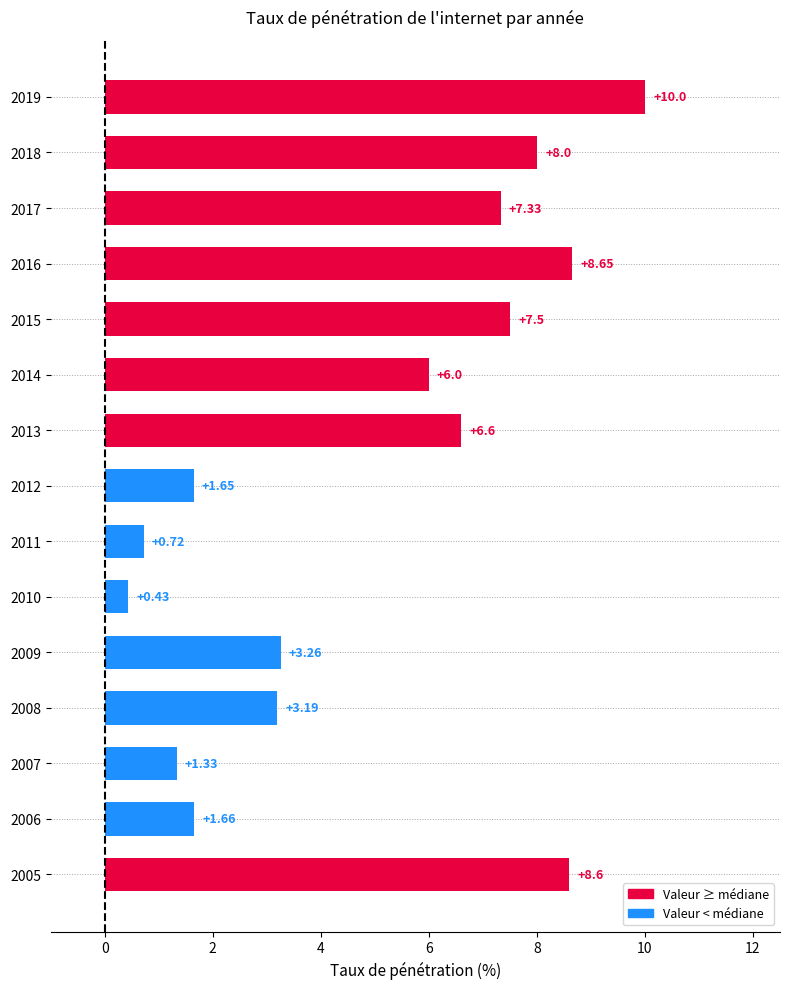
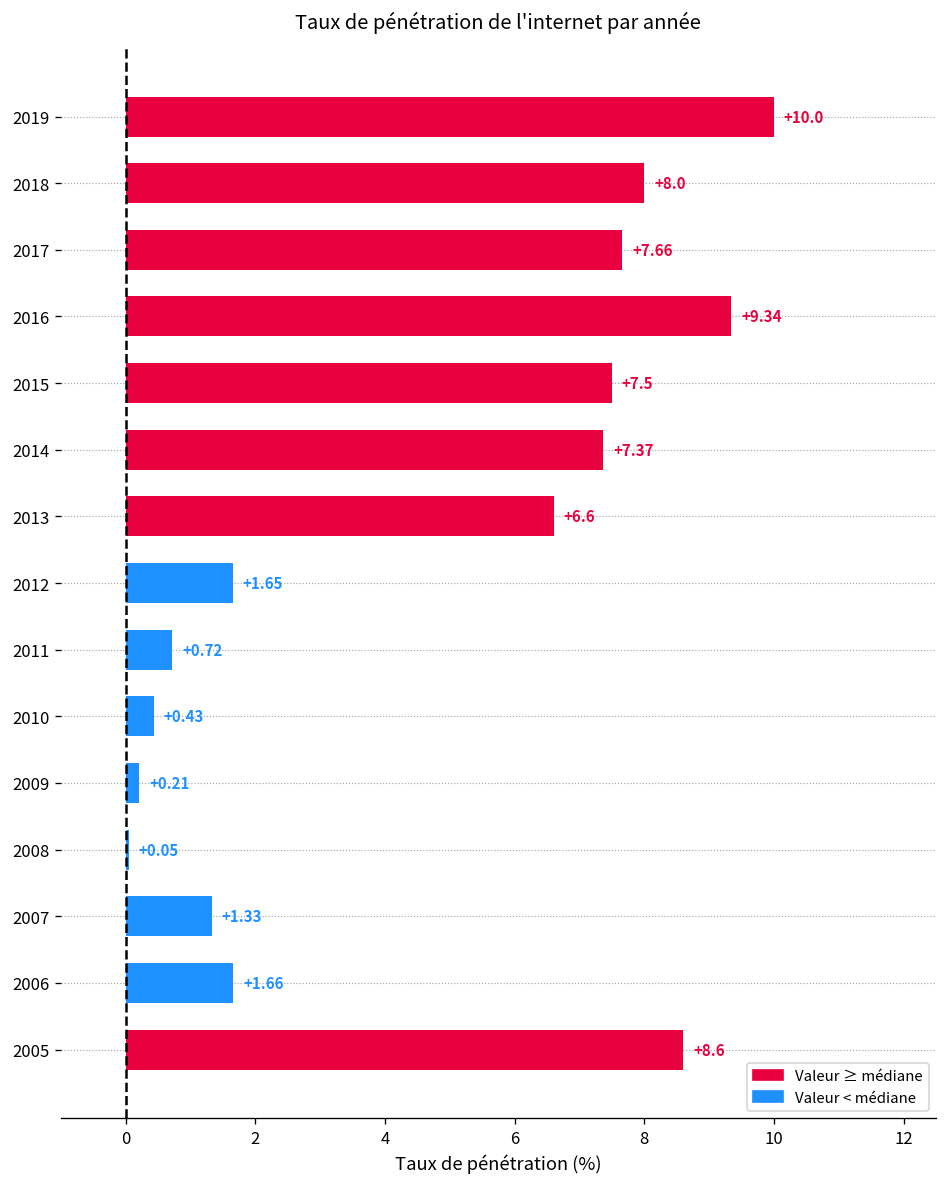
  {
    "2019": "+10.0",
    "2018": "+8.0",
-   "2017": "+7.33",
-   "2016": "+8.65",
+   "2017": "+7.66",
+   "2016": "+9.34",
    "2015": "+7.5",
-   "2014": "+6.0",
+   "2014": "+7.37",
    "2013": "+6.6",
    "2012": "+1.65",
    "2011": "+0.72",
    "2010": "+0.43",
-   "2009": "+3.26",
-   "2008": "+3.19",
+   "2009": "+0.21",
+   "2008": "+0.05",
    "2007": "+1.33",
    "2006": "+1.66",
    "2005": "+8.6"
  }
